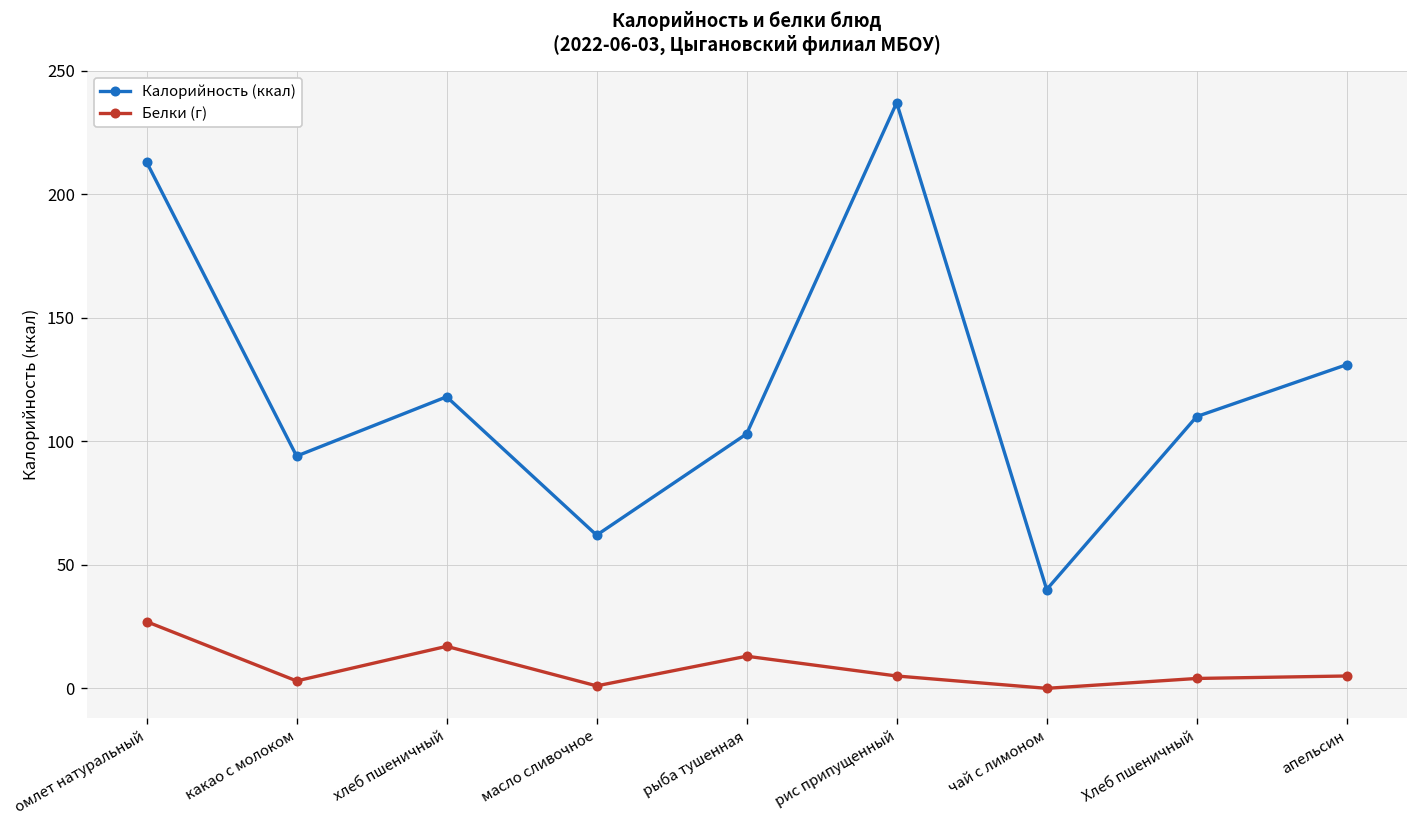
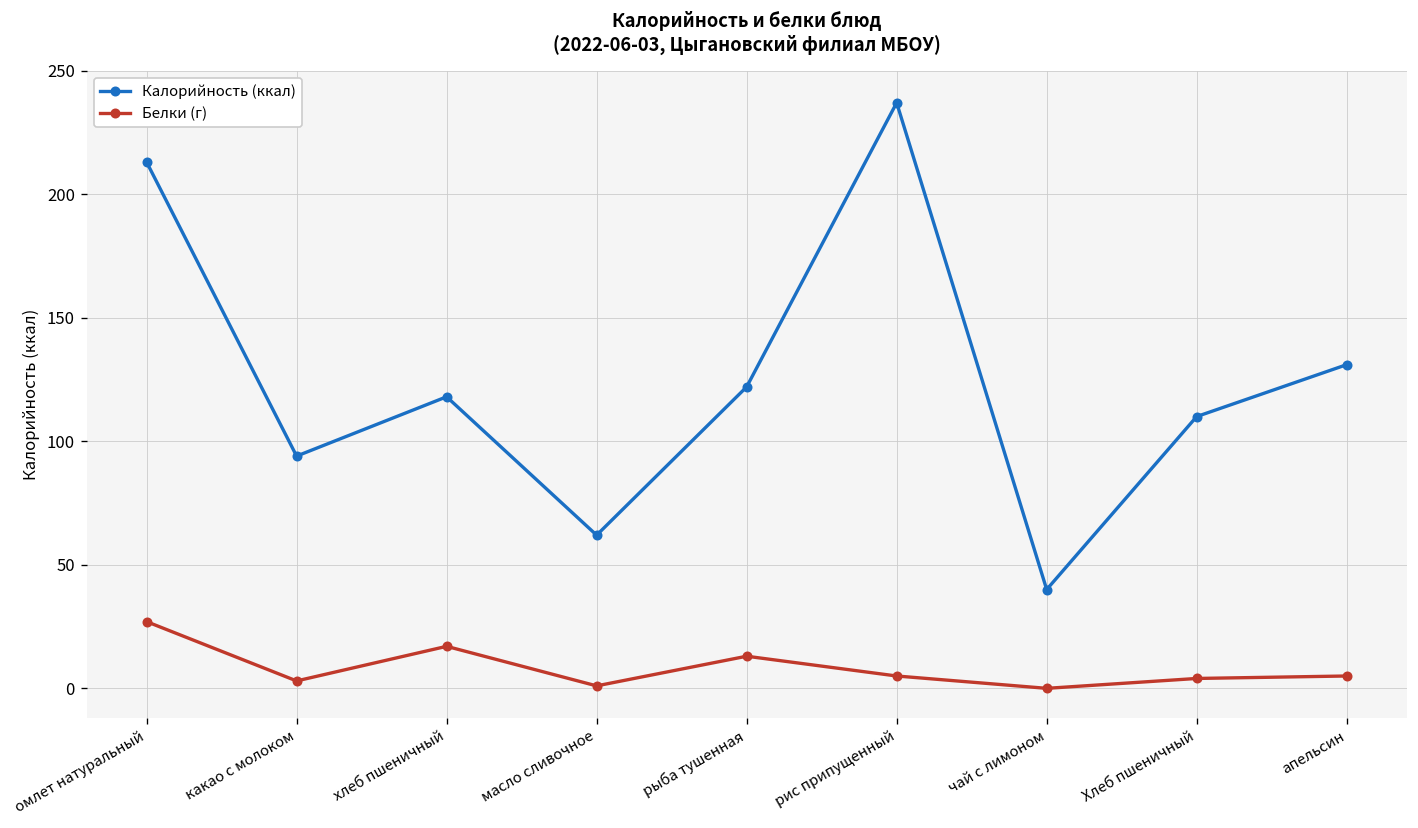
  {
    "Калорийность (ккал)": {
      "омлет натуральный": 213,
      "какао с молоком": 94,
      "хлеб пшеничный": 118,
      "масло сливочное": 62,
-     "рыба тушенная": 103,
+     "рыба тушенная": 122,
      "рис припущенный": 237,
      "чай с лимоном": 40,
      "Хлеб пшеничный": 110,
      "апельсин": 131
    },
    "Белки (г)": {
      "омлет натуральный": 27,
      "какао с молоком": 3,
      "хлеб пшеничный": 17,
      "масло сливочное": 1,
      "рыба тушенная": 13,
      "рис припущенный": 5,
      "чай с лимоном": 0,
      "Хлеб пшеничный": 4,
      "апельсин": 5
    }
  }
